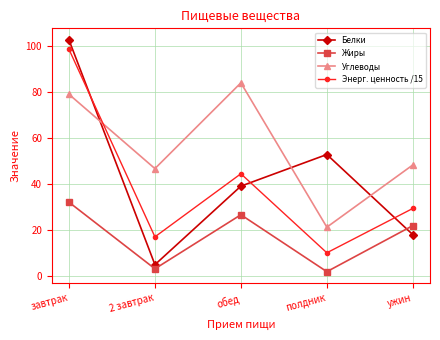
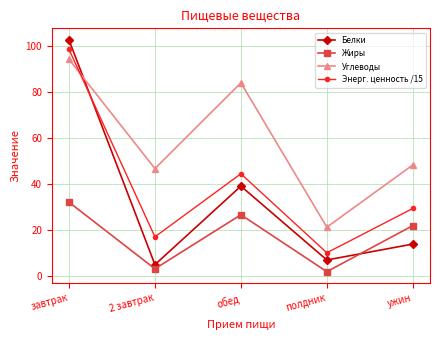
  {
    "Белки": {
      "завтрак": 102,
      "2 завтрак": 5,
      "обед": 39,
-     "полдник": 53,
-     "ужин": 18
+     "полдник": 7,
+     "ужин": 14
    },
    "Углеводы": {
-     "завтрак": 79,
+     "завтрак": 94,
      "2 завтрак": 47,
      "обед": 84,
      "полдник": 21,
      "ужин": 48
    }
  }
